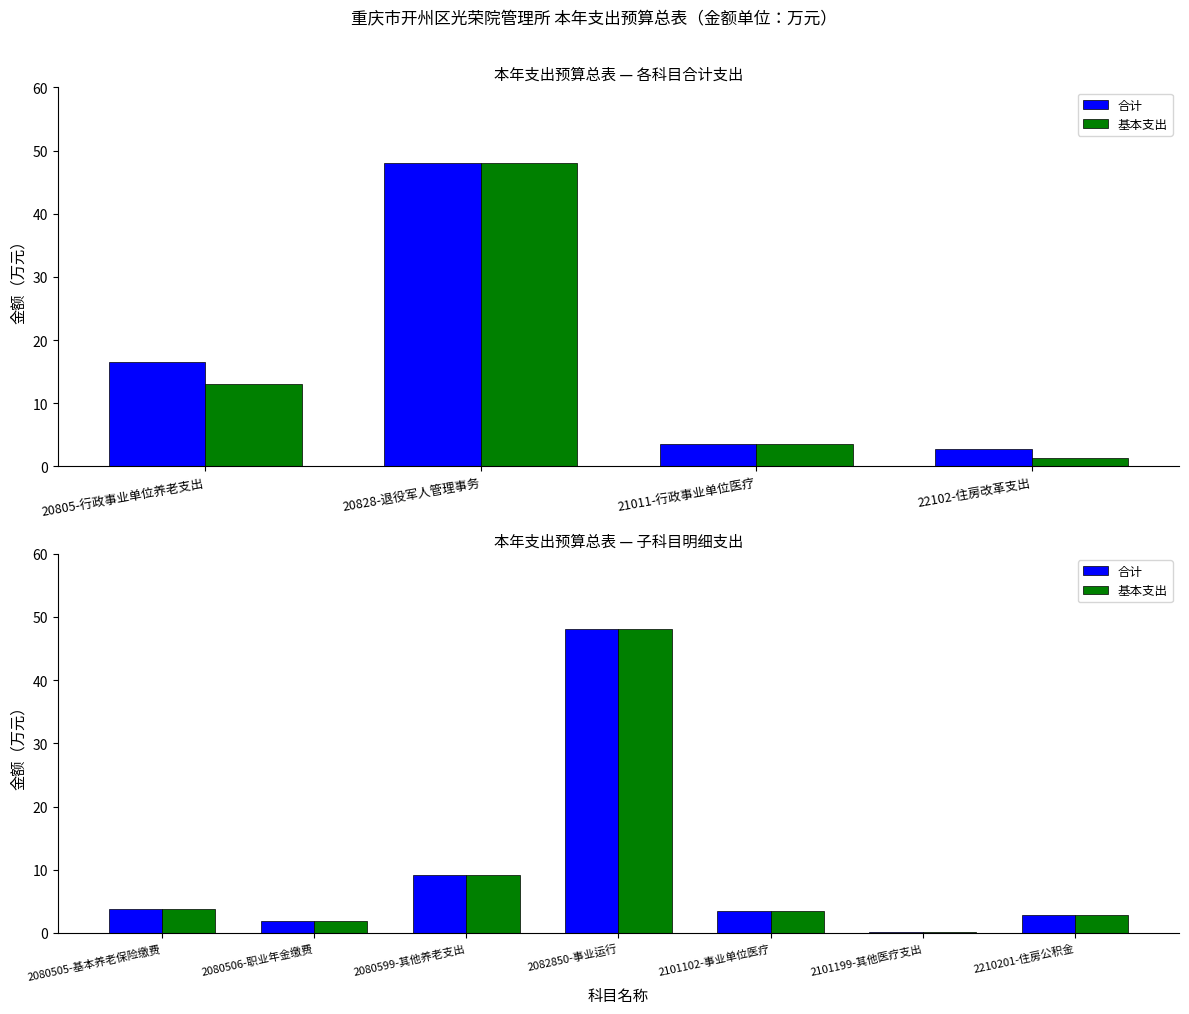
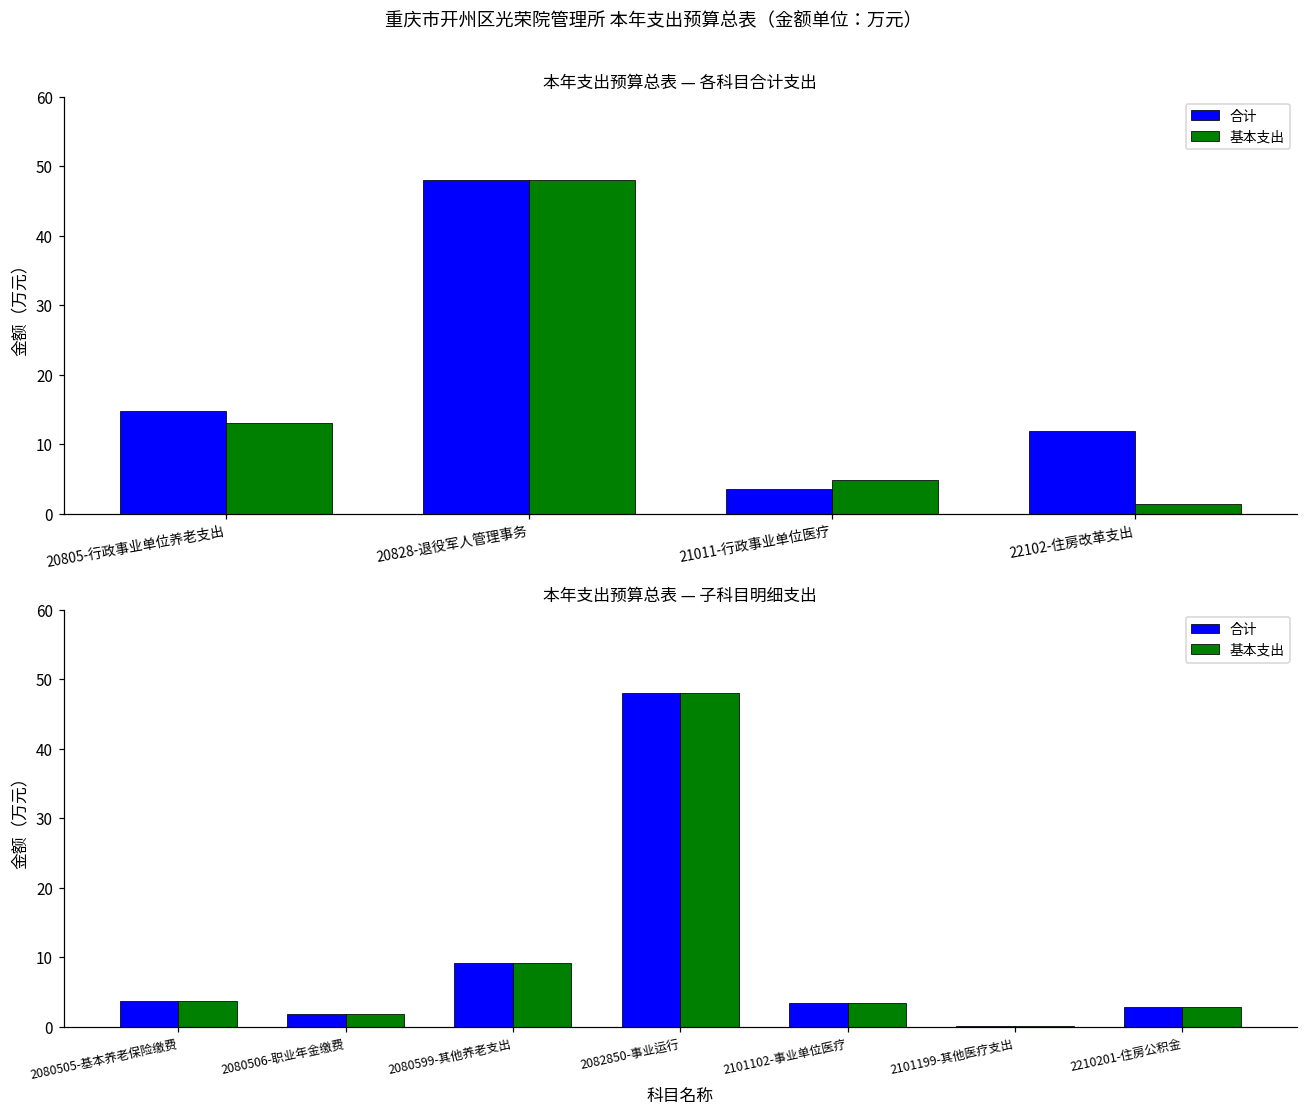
  {
    "本年支出预算总表 — 各科目合计支出": {
      "合计": {
-       "20805-行政事业单位养老支出": 17,
+       "20805-行政事业单位养老支出": 15,
        "20828-退役军人管理事务": 48,
        "21011-行政事业单位医疗": 4,
-       "22102-住房改革支出": 3
+       "22102-住房改革支出": 12
      },
      "基本支出": {
        "20805-行政事业单位养老支出": 13,
        "20828-退役军人管理事务": 48,
-       "21011-行政事业单位医疗": 4,
+       "21011-行政事业单位医疗": 5,
        "22102-住房改革支出": 1
      }
    },
    "本年支出预算总表 — 子科目明细支出": {
      "合计": {
        "2080505-基本养老保险缴费": 4,
        "2080506-职业年金缴费": 2,
        "2080599-其他养老支出": 9,
        "2082850-事业运行": 48,
        "2101102-事业单位医疗": 3,
        "2210201-住房公积金": 3
      },
      "基本支出": {
        "2080505-基本养老保险缴费": 4,
        "2080506-职业年金缴费": 2,
        "2080599-其他养老支出": 9,
        "2082850-事业运行": 48,
        "2101102-事业单位医疗": 3,
        "2210201-住房公积金": 3
      }
    }
  }
